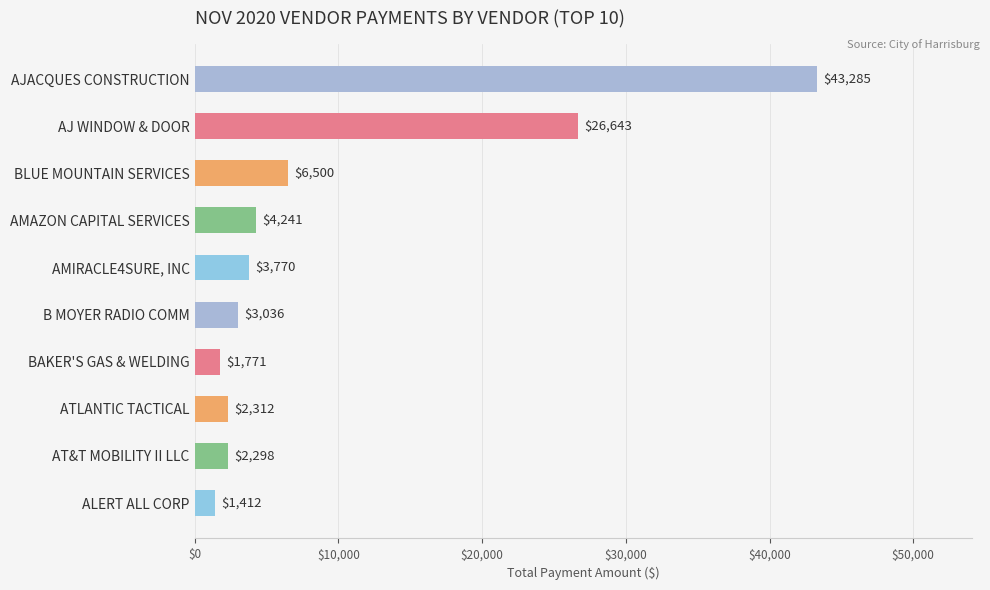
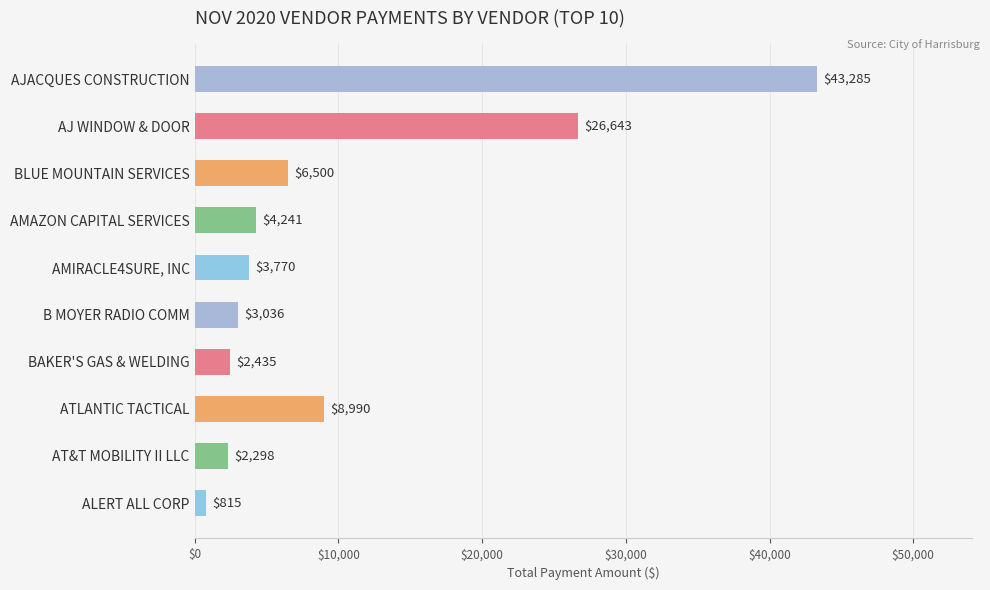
  {
    "AJACQUES CONSTRUCTION": "$43,285",
    "AJ WINDOW & DOOR": "$26,643",
    "BLUE MOUNTAIN SERVICES": "$6,500",
    "AMAZON CAPITAL SERVICES": "$4,241",
    "AMIRACLE4SURE, INC": "$3,770",
    "B MOYER RADIO COMM": "$3,036",
-   "BAKER'S GAS & WELDING": "$1,771",
-   "ATLANTIC TACTICAL": "$2,312",
+   "BAKER'S GAS & WELDING": "$2,435",
+   "ATLANTIC TACTICAL": "$8,990",
    "AT&T MOBILITY II LLC": "$2,298",
-   "ALERT ALL CORP": "$1,412"
+   "ALERT ALL CORP": "$815"
  }
